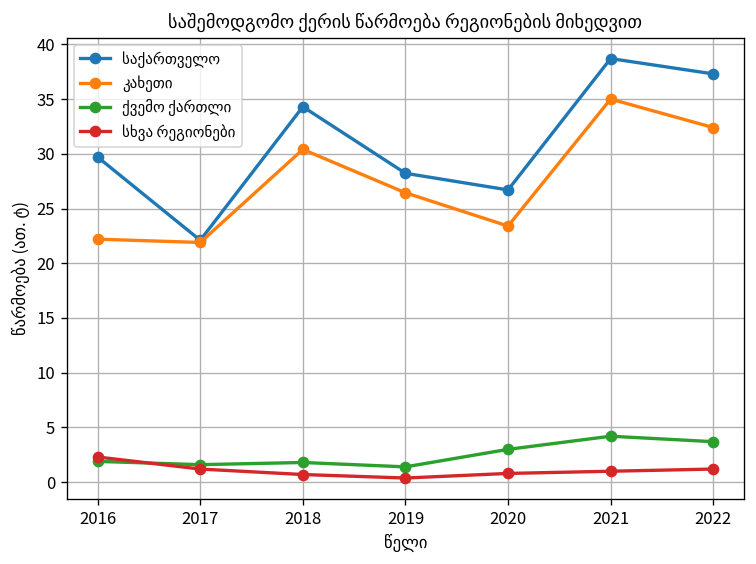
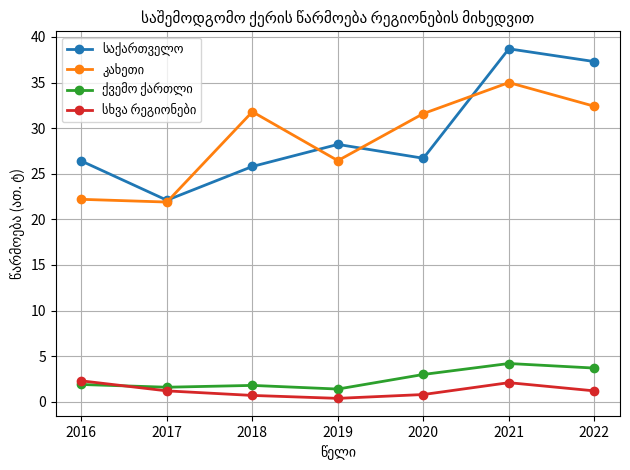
  {
    "საქართველო": {
-     "2016": 30,
-     "2018": 34,
+     "2016": 26,
+     "2018": 26,
      "2019": 28,
      "2020": 27,
      "2021": 39,
      "2022": 37
    },
    "კახეთი": {
      "2016": 22,
-     "2018": 30,
+     "2018": 32,
      "2019": 26,
-     "2020": 23,
+     "2020": 32,
      "2021": 35,
      "2022": 32
    },
    "ქვემო ქართლი": {
      "2016": 2,
      "2017": 2,
      "2018": 2,
      "2019": 1,
      "2020": 3,
      "2021": 4,
      "2022": 4
    },
    "სხვა რეგიონები": {
      "2016": 2,
      "2017": 1,
      "2018": 1,
      "2019": 0,
      "2020": 1,
-     "2021": 1,
+     "2021": 2,
      "2022": 1
    }
  }
